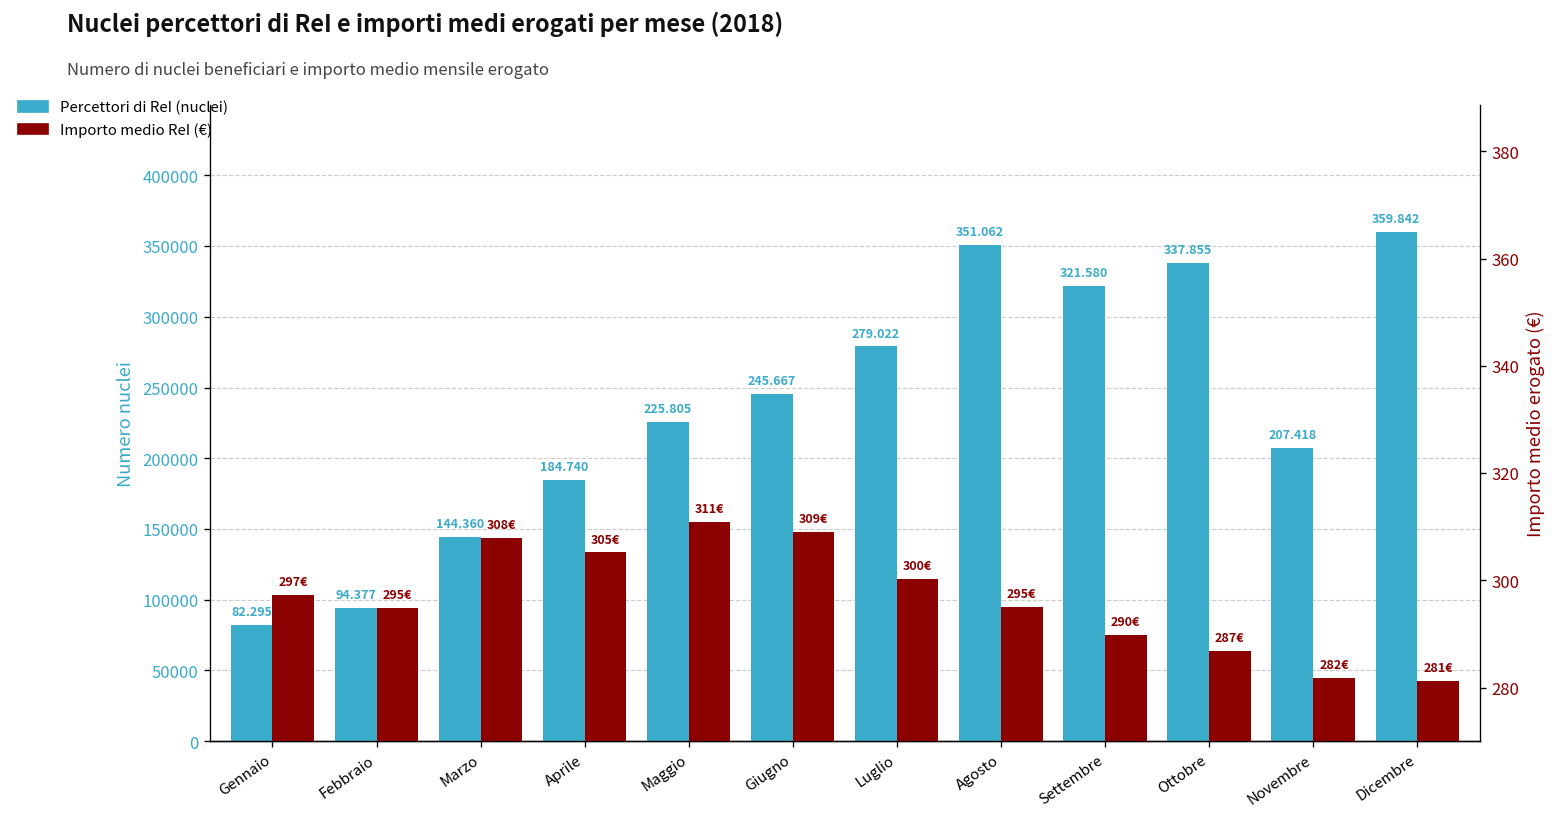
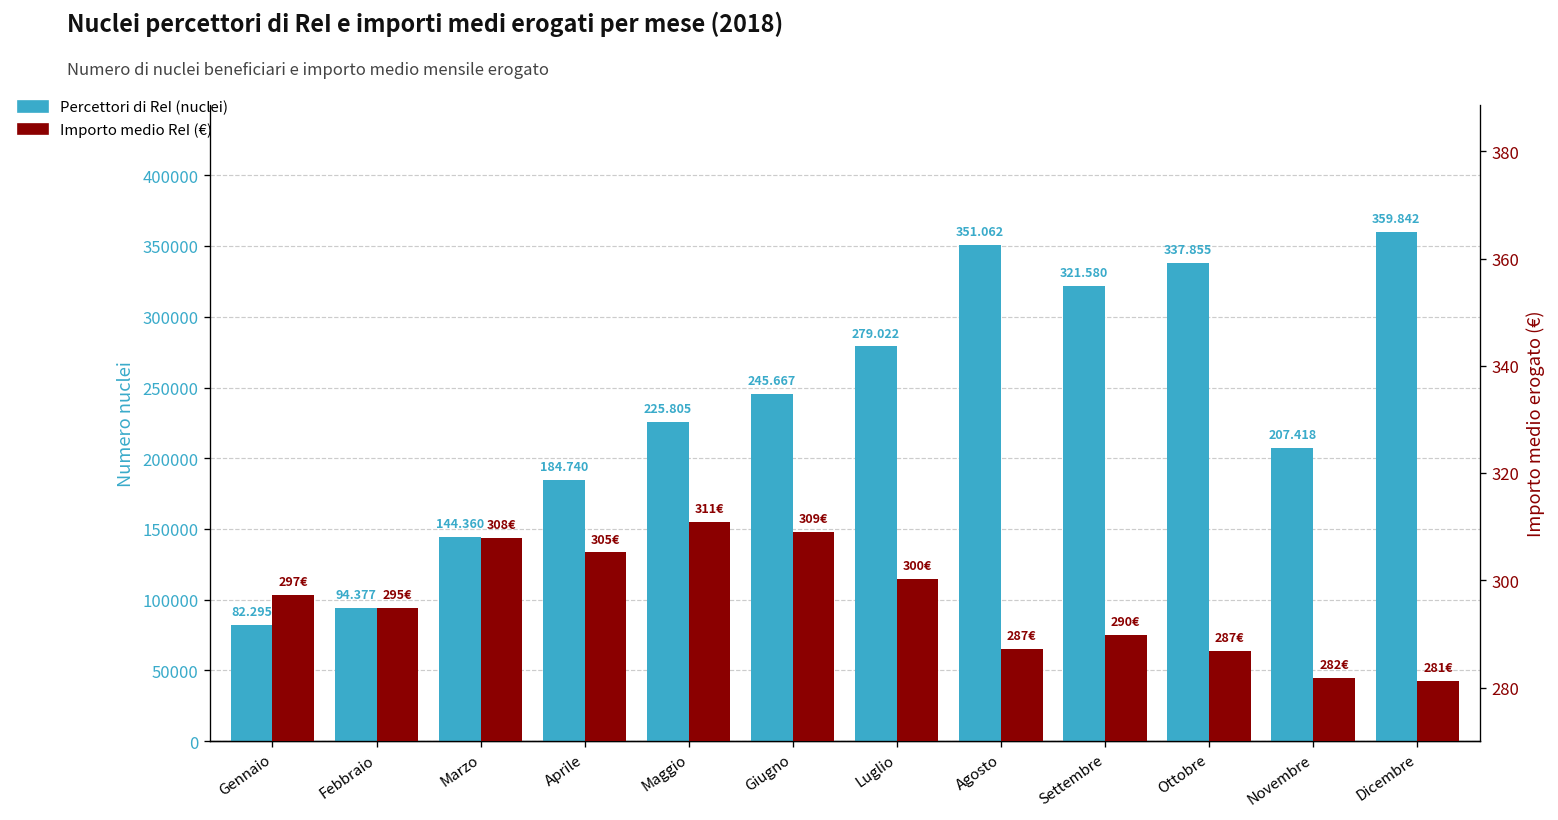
  {
    "Importo medio ReI (€)": {
      "Gennaio": "297€",
      "Febbraio": "295€",
      "Marzo": "308€",
      "Aprile": "305€",
      "Maggio": "311€",
      "Giugno": "309€",
      "Luglio": "300€",
-     "Agosto": "295€",
+     "Agosto": "287€",
      "Settembre": "290€",
      "Ottobre": "287€",
      "Novembre": "282€",
      "Dicembre": "281€"
    }
  }
